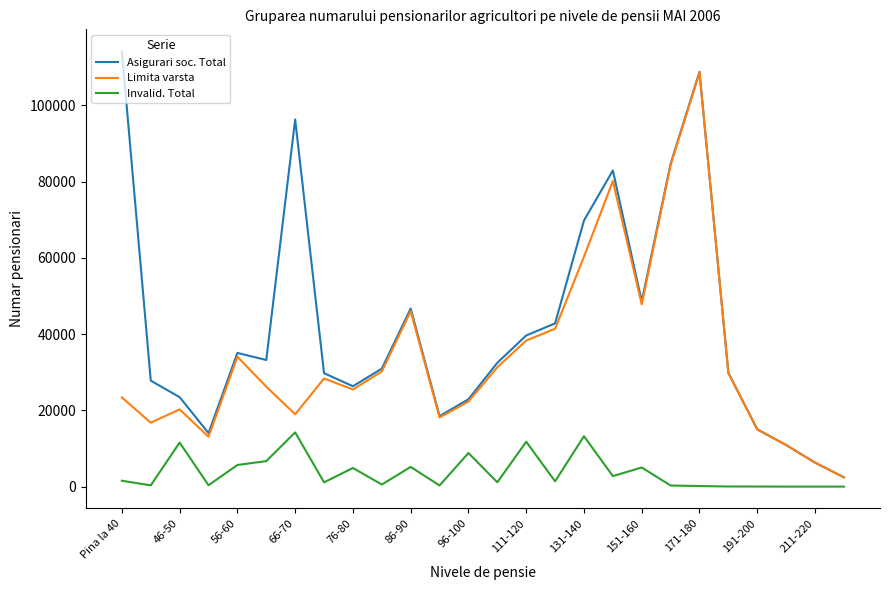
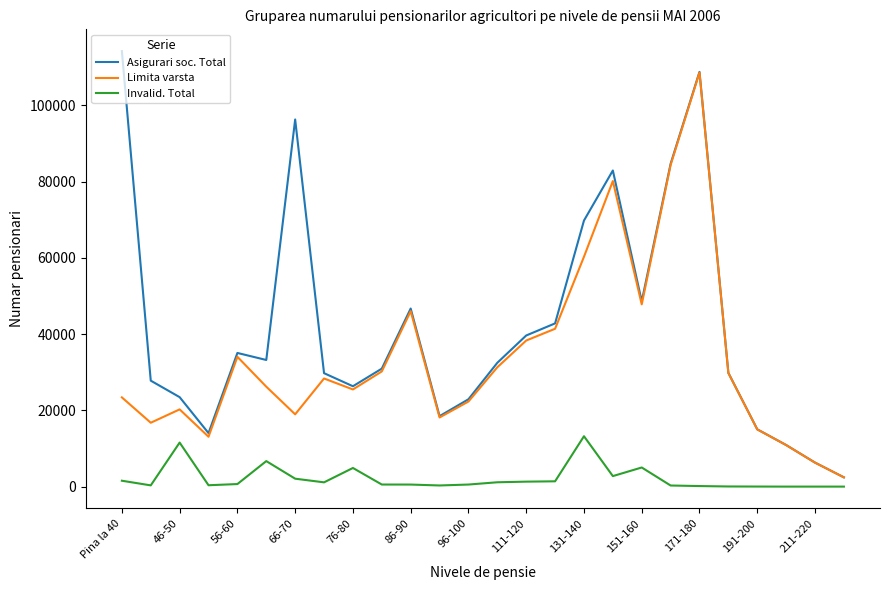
  {
    "Asigurari soc. Total": {
      "46-50": 23000,
      "56-60": 35000,
      "66-70": 96000,
      "76-80": 26000,
      "86-90": 47000,
      "111-120": 40000,
      "131-140": 70000,
      "151-160": 49000
    },
    "Limita varsta": {
      "Pina la 40": 23000,
      "46-50": 20000,
      "56-60": 34000,
      "66-70": 19000,
      "76-80": 25000,
      "86-90": 46000,
      "111-120": 38000,
      "131-140": 60000,
      "151-160": 48000
    },
    "Invalid. Total": {
      "Pina la 40": 2000,
      "46-50": 12000,
-     "56-60": 6000,
-     "66-70": 14000,
+     "56-60": 1000,
+     "66-70": 2000,
      "76-80": 5000,
-     "86-90": 5000,
-     "96-100": 9000,
-     "111-120": 12000,
+     "86-90": 1000,
+     "96-100": 1000,
+     "111-120": 1000,
      "131-140": 13000,
      "151-160": 5000,
      "171-180": 0,
      "191-200": 0,
      "211-220": 0
    }
  }
